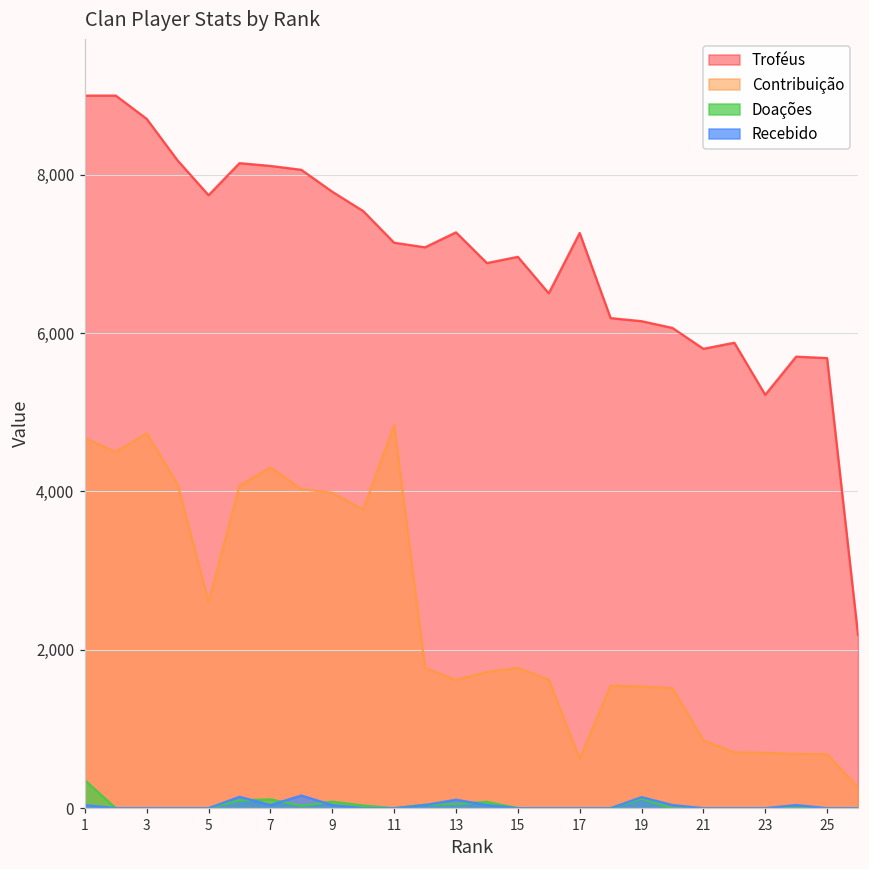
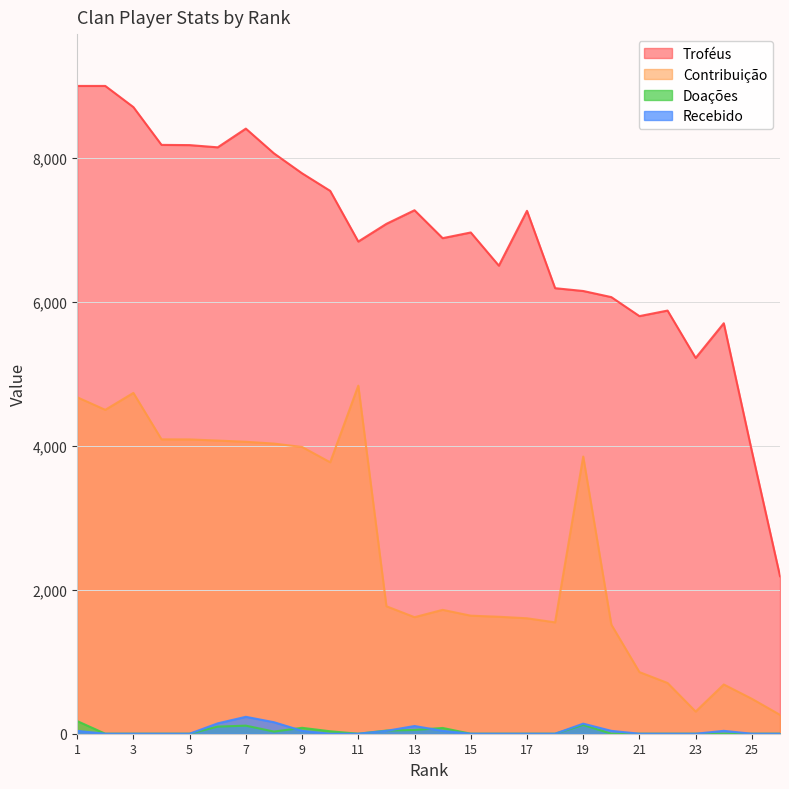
  {
    "Troféus": {
      "1": "9,000",
      "3": "8,700",
-     "5": "7,700",
-     "7": "8,100",
+     "5": "8,200",
+     "7": "8,400",
      "9": "7,800",
-     "11": "7,100",
+     "11": "6,800",
      "13": "7,300",
      "15": "7,000",
      "17": "7,300",
      "19": "6,200",
      "21": "5,800",
      "23": "5,200",
-     "25": "5,700"
+     "25": "3,900"
    },
    "Contribuição": {
      "1": "4,700",
      "3": "4,700",
-     "5": "2,600",
-     "7": "4,300",
+     "5": "4,100",
+     "7": "4,100",
      "9": "4,000",
      "11": "4,800",
      "13": "1,600",
-     "15": "1,800",
-     "17": "600",
-     "19": "1,500",
+     "15": "1,600",
+     "17": "1,600",
+     "19": "3,900",
      "21": "900",
-     "23": "700",
-     "25": "700"
+     "23": "300",
+     "25": "500"
    },
    "Doações": {
-     "1": "400",
+     "1": "200",
      "7": "100",
      "9": "100",
      "13": "100"
    },
    "Recebido": {
      "1": "0",
-     "7": "0",
+     "7": "200",
      "9": "0",
      "13": "100"
    }
  }
